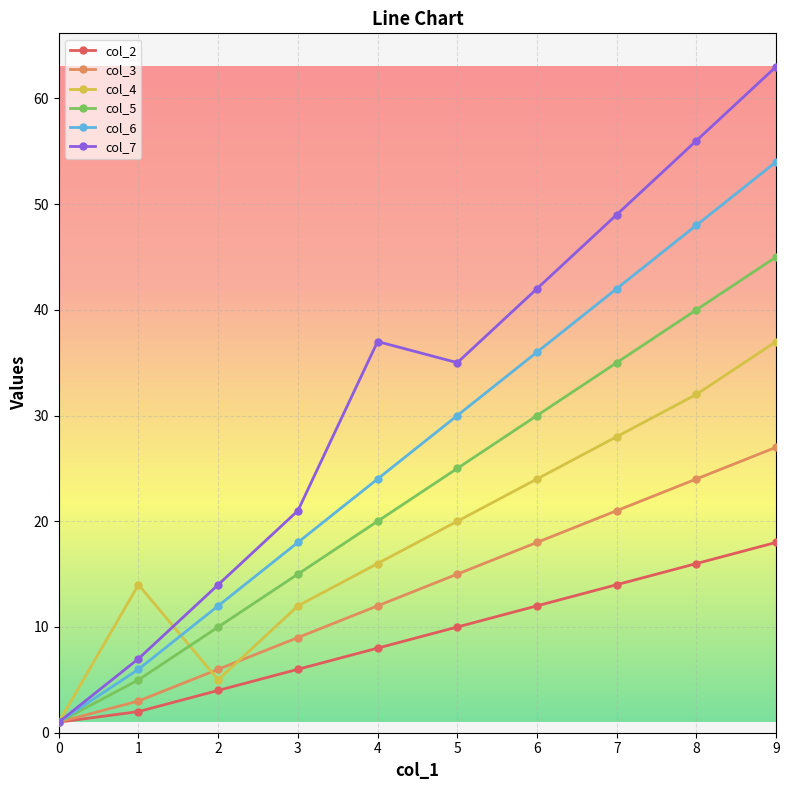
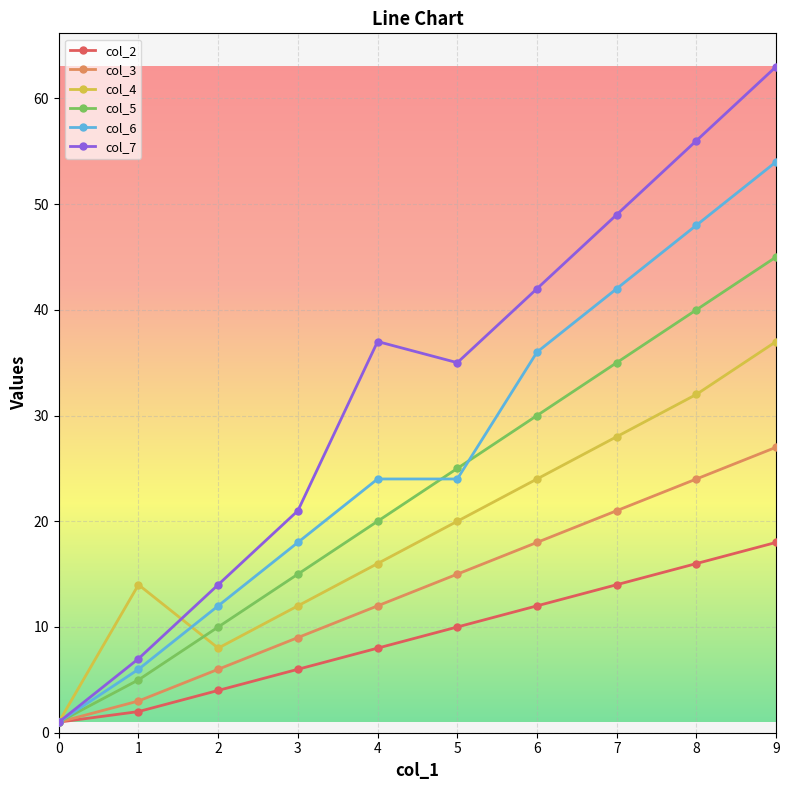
  {
    "col_4": {
      "1": 14,
-     "2": 5,
+     "2": 8,
      "3": 12,
      "4": 16,
      "5": 20,
      "6": 24,
      "7": 28,
      "8": 32,
      "9": 37
    },
    "col_5": {
      "1": 5,
      "2": 10,
      "3": 15,
      "4": 20,
      "5": 25,
      "6": 30,
      "7": 35,
      "8": 40,
      "9": 45
    },
    "col_6": {
      "1": 6,
      "2": 12,
      "3": 18,
      "4": 24,
-     "5": 30,
+     "5": 24,
      "6": 36,
      "7": 42,
      "8": 48,
      "9": 54
    },
    "col_7": {
      "1": 7,
      "2": 14,
      "3": 21,
      "4": 37,
      "5": 35,
      "6": 42,
      "7": 49,
      "8": 56,
      "9": 63
    }
  }
